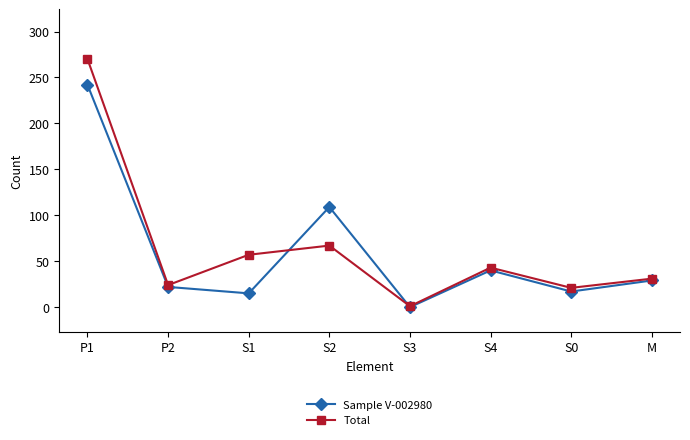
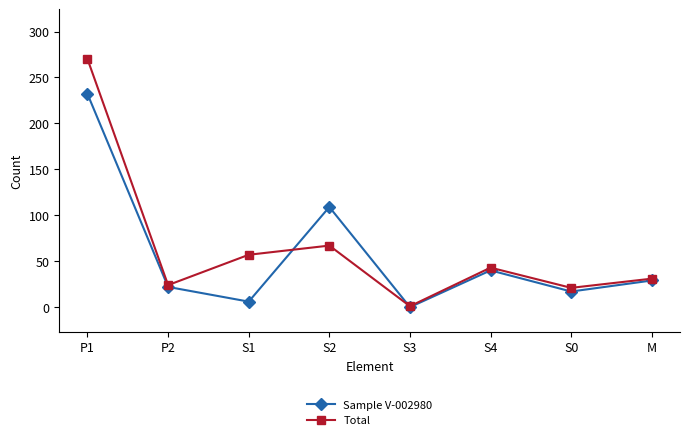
  {
    "Sample V-002980": {
-     "P1": 240,
-     "S1": 20,
+     "P1": 230,
+     "S1": 10,
      "S2": 110,
      "S4": 40,
      "S0": 20
    },
    "Total": {
      "P1": 270,
      "S1": 60,
      "S2": 70,
      "S4": 40,
      "S0": 20
    }
  }
